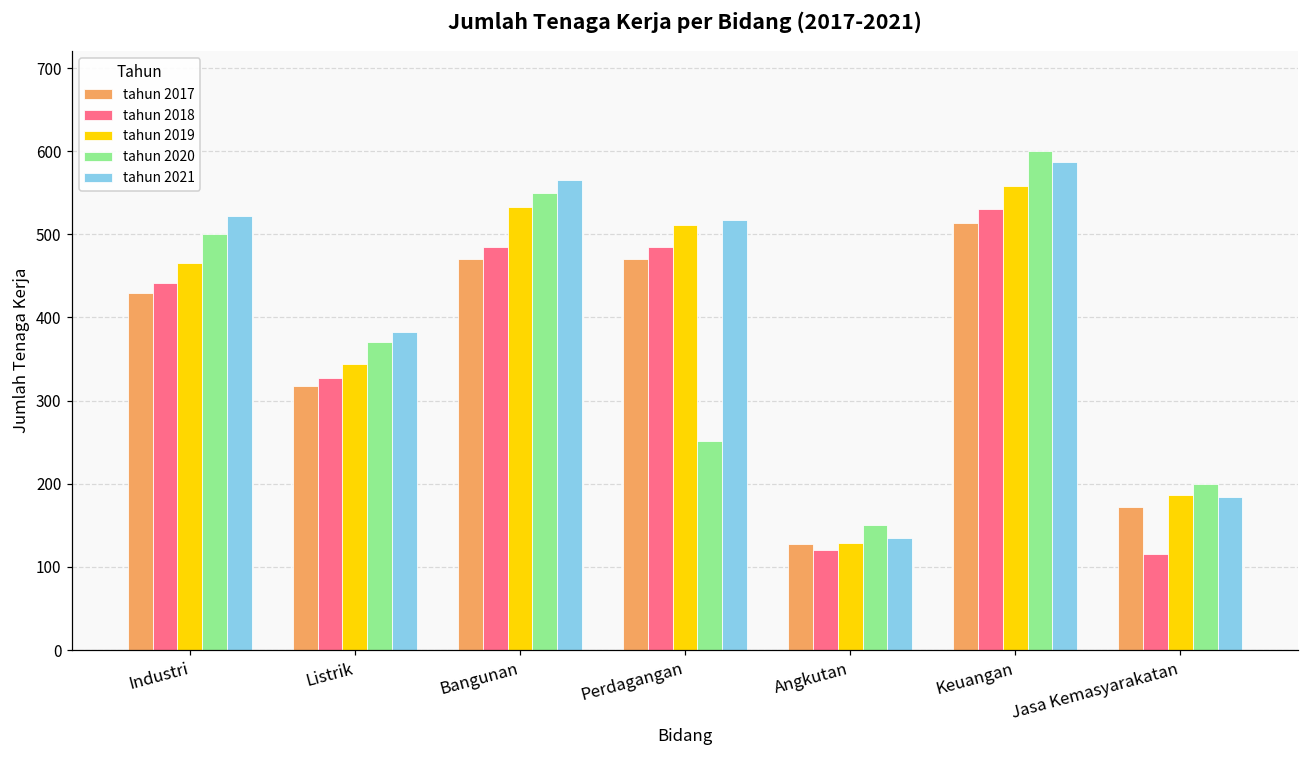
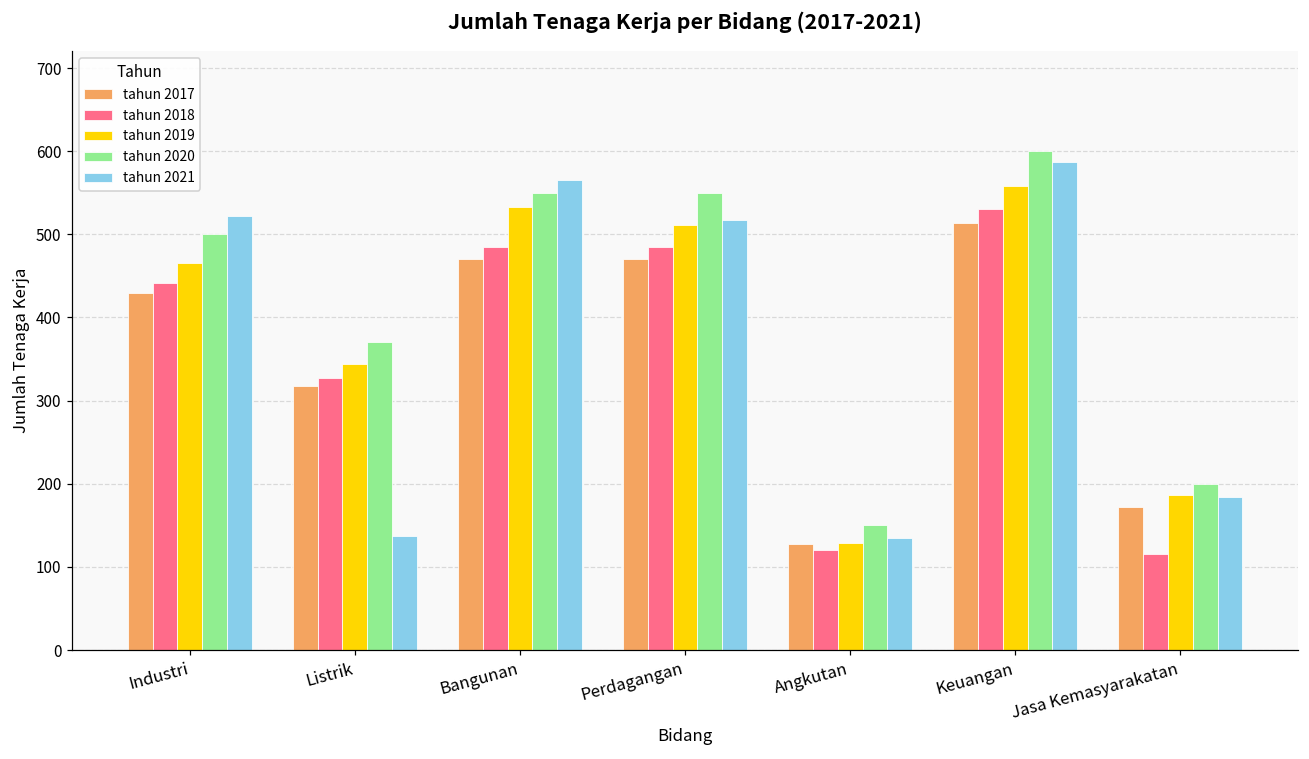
  {
    "tahun 2017": {
      "Industri": 430,
      "Listrik": 320,
      "Bangunan": 470,
      "Perdagangan": 470,
      "Angkutan": 130,
      "Keuangan": 510,
      "Jasa Kemasyarakatan": 170
    },
    "tahun 2018": {
      "Industri": 440,
      "Listrik": 330,
      "Bangunan": 490,
      "Perdagangan": 490,
      "Angkutan": 120,
      "Keuangan": 530,
      "Jasa Kemasyarakatan": 120
    },
    "tahun 2019": {
      "Industri": 470,
      "Listrik": 340,
      "Bangunan": 530,
      "Perdagangan": 510,
      "Angkutan": 130,
      "Keuangan": 560,
      "Jasa Kemasyarakatan": 190
    },
    "tahun 2020": {
      "Industri": 500,
      "Listrik": 370,
      "Bangunan": 550,
-     "Perdagangan": 250,
+     "Perdagangan": 550,
      "Angkutan": 150,
      "Keuangan": 600,
      "Jasa Kemasyarakatan": 200
    },
    "tahun 2021": {
      "Industri": 520,
-     "Listrik": 380,
+     "Listrik": 140,
      "Bangunan": 570,
      "Perdagangan": 520,
      "Angkutan": 140,
      "Keuangan": 590,
      "Jasa Kemasyarakatan": 180
    }
  }
